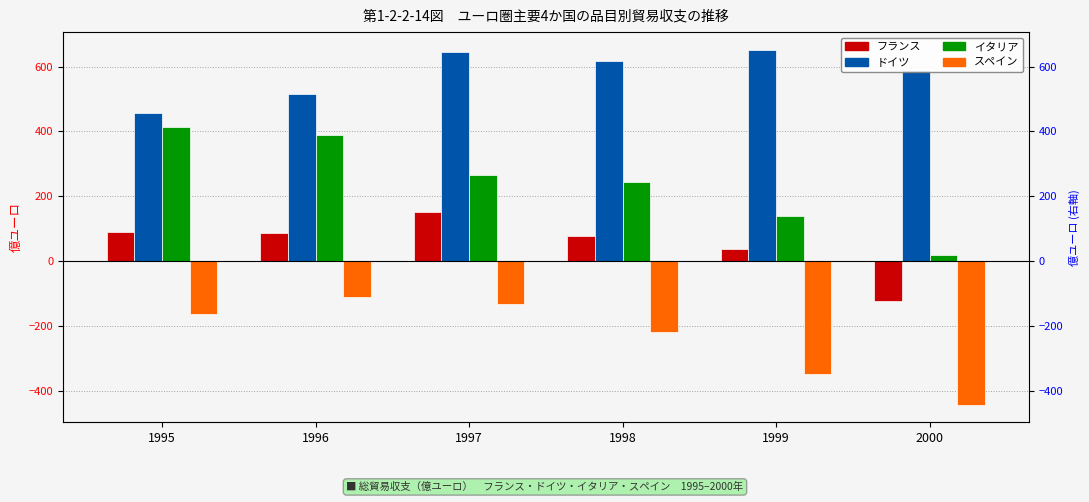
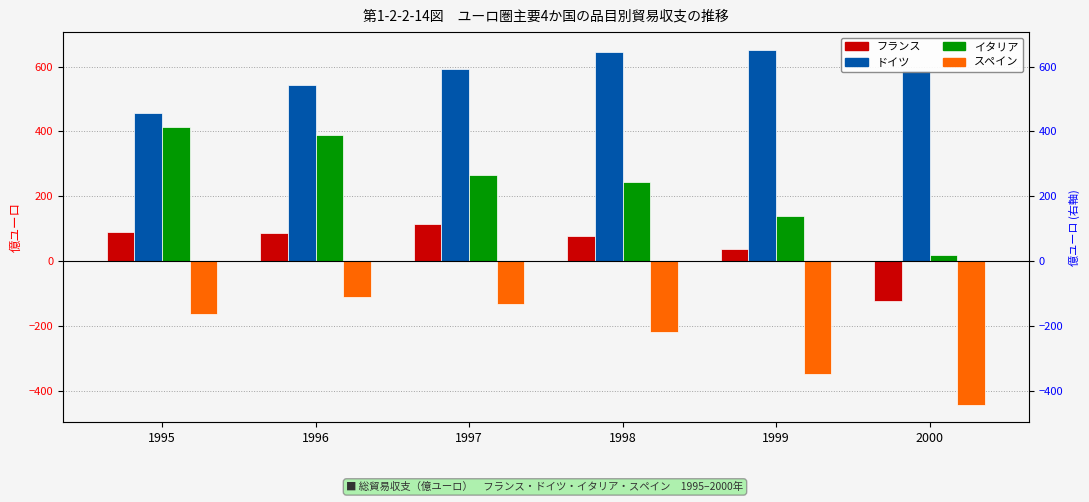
  {
    "フランス": {
      "1995": 90,
      "1996": 90,
-     "1997": 150,
+     "1997": 110,
      "1998": 80,
      "1999": 40,
      "2000": -120
    },
    "ドイツ": {
      "1995": 460,
-     "1996": 520,
-     "1997": 640,
-     "1998": 620,
+     "1996": 540,
+     "1997": 590,
+     "1998": 640,
      "1999": 650
    },
    "イタリア": {
      "1995": 410,
      "1996": 390,
      "1997": 270,
      "1998": 240,
      "1999": 140,
      "2000": 20
    },
    "スペイン": {
      "1995": -160,
      "1996": -110,
      "1997": -130,
      "1998": -220,
      "1999": -350,
      "2000": -440
    }
  }
